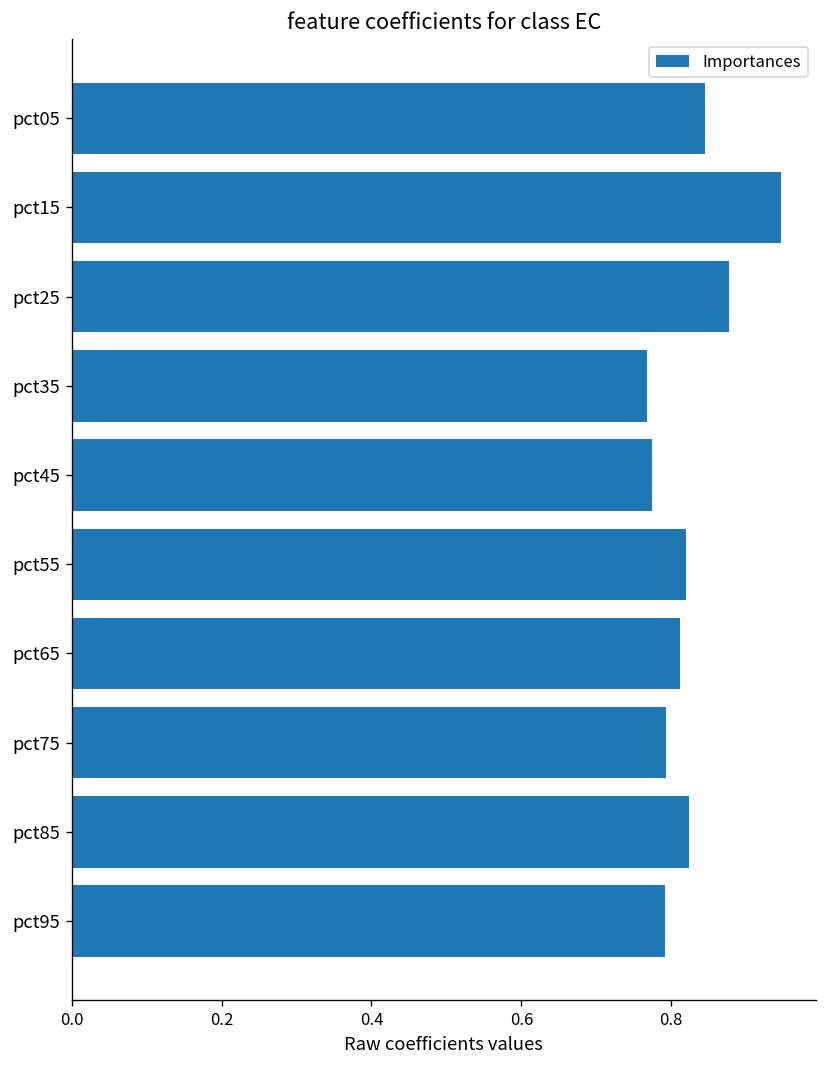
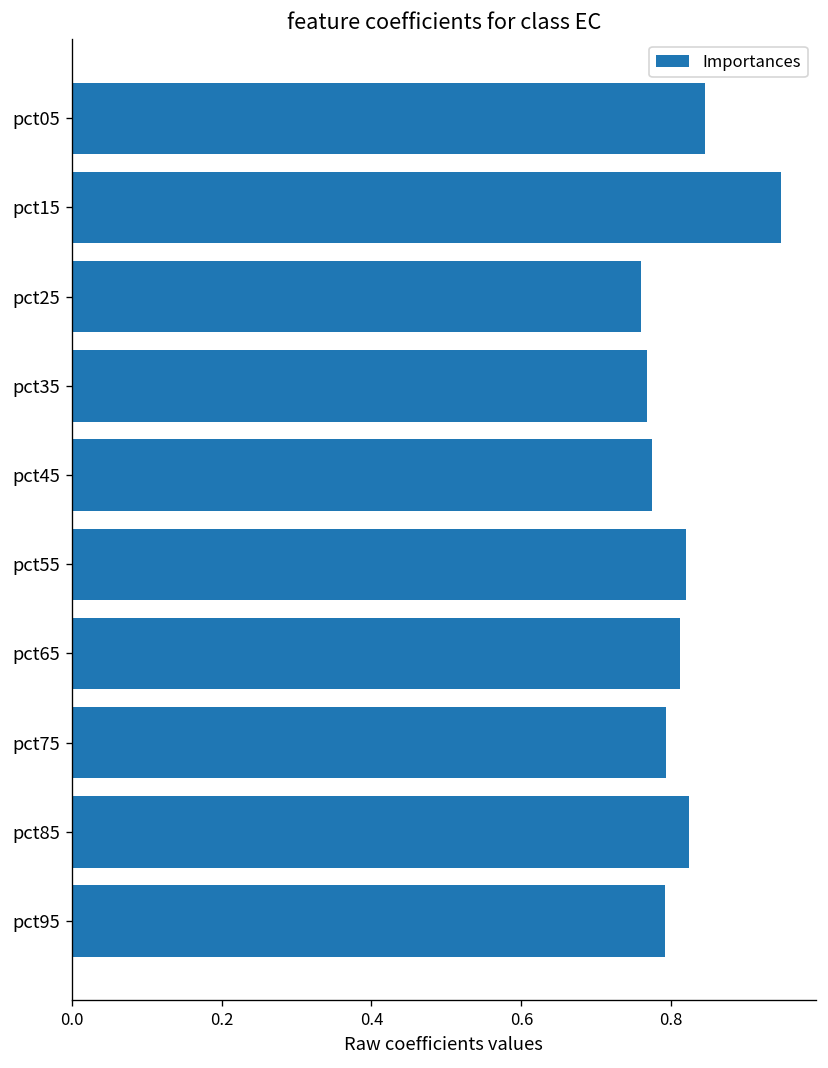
  {
    "pct05": 0.84,
    "pct15": 0.95,
-   "pct25": 0.88,
+   "pct25": 0.76,
    "pct35": 0.77,
    "pct45": 0.77,
    "pct55": 0.82,
    "pct65": 0.81,
    "pct75": 0.79,
    "pct85": 0.82,
    "pct95": 0.79
  }
